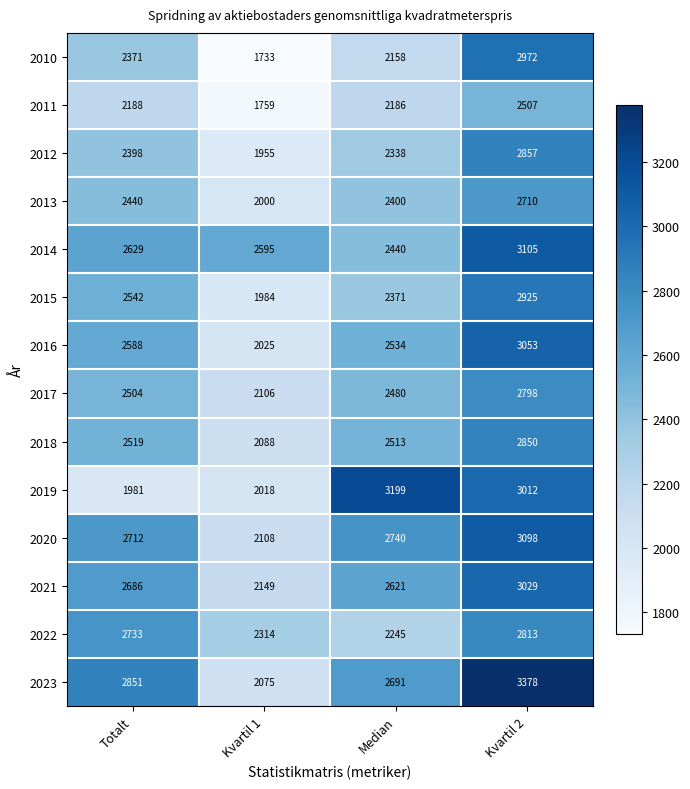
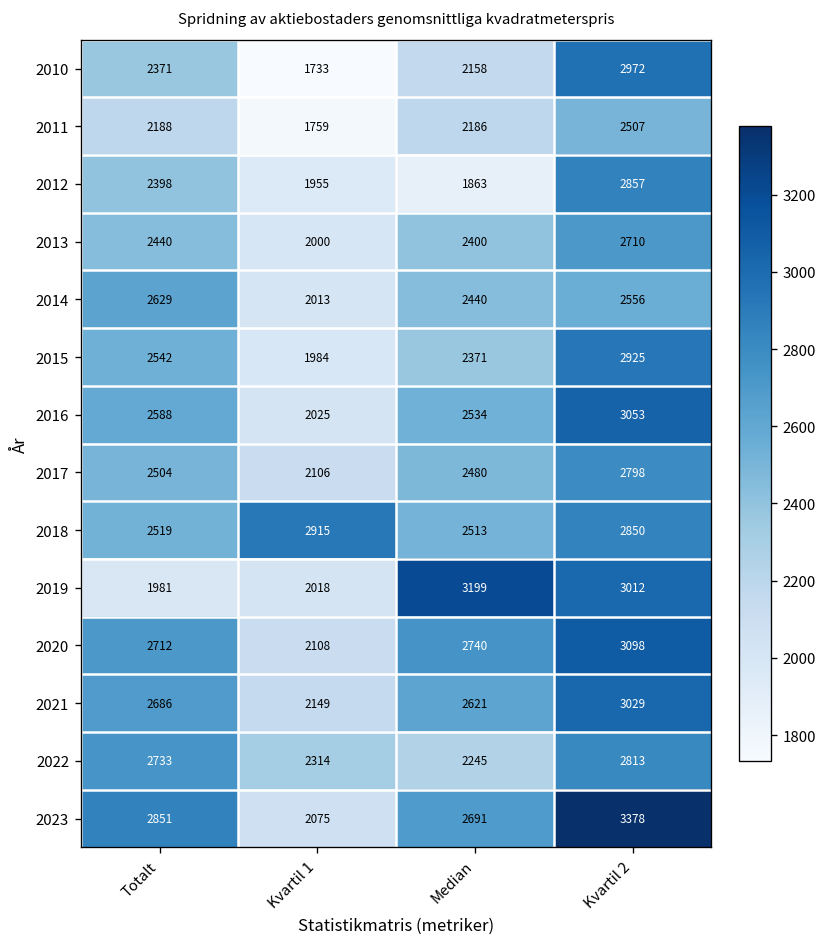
  {
    "2010": {
      "Totalt": 2371,
      "Kvartil 1": 1733,
      "Median": 2158,
      "Kvartil 2": 2972
    },
    "2011": {
      "Totalt": 2188,
      "Kvartil 1": 1759,
      "Median": 2186,
      "Kvartil 2": 2507
    },
    "2012": {
      "Totalt": 2398,
      "Kvartil 1": 1955,
-     "Median": 2338,
+     "Median": 1863,
      "Kvartil 2": 2857
    },
    "2013": {
      "Totalt": 2440,
      "Kvartil 1": 2000,
      "Median": 2400,
      "Kvartil 2": 2710
    },
    "2014": {
      "Totalt": 2629,
-     "Kvartil 1": 2595,
+     "Kvartil 1": 2013,
      "Median": 2440,
-     "Kvartil 2": 3105
+     "Kvartil 2": 2556
    },
    "2015": {
      "Totalt": 2542,
      "Kvartil 1": 1984,
      "Median": 2371,
      "Kvartil 2": 2925
    },
    "2016": {
      "Totalt": 2588,
      "Kvartil 1": 2025,
      "Median": 2534,
      "Kvartil 2": 3053
    },
    "2017": {
      "Totalt": 2504,
      "Kvartil 1": 2106,
      "Median": 2480,
      "Kvartil 2": 2798
    },
    "2018": {
      "Totalt": 2519,
-     "Kvartil 1": 2088,
+     "Kvartil 1": 2915,
      "Median": 2513,
      "Kvartil 2": 2850
    },
    "2019": {
      "Totalt": 1981,
      "Kvartil 1": 2018,
      "Median": 3199,
      "Kvartil 2": 3012
    },
    "2020": {
      "Totalt": 2712,
      "Kvartil 1": 2108,
      "Median": 2740,
      "Kvartil 2": 3098
    },
    "2021": {
      "Totalt": 2686,
      "Kvartil 1": 2149,
      "Median": 2621,
      "Kvartil 2": 3029
    },
    "2022": {
      "Totalt": 2733,
      "Kvartil 1": 2314,
      "Median": 2245,
      "Kvartil 2": 2813
    },
    "2023": {
      "Totalt": 2851,
      "Kvartil 1": 2075,
      "Median": 2691,
      "Kvartil 2": 3378
    }
  }
